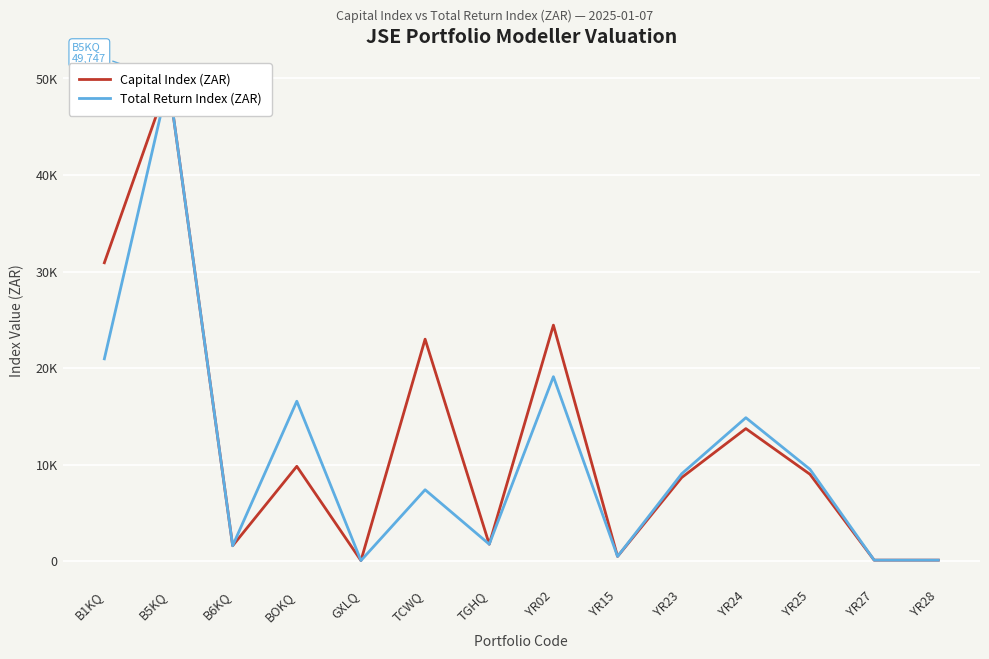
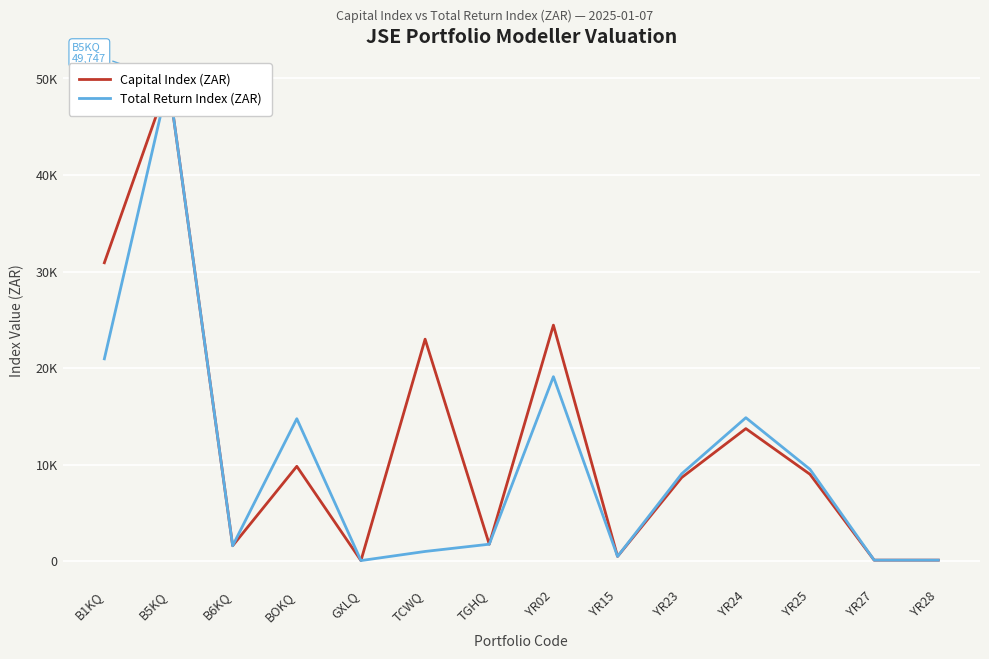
  {
    "Capital Index (ZAR)": {
      "B1KQ": 31000,
      "BOKQ": 10000,
      "TCWQ": 23000,
      "YR02": 24000,
      "YR23": 9000,
      "YR24": 14000,
      "YR25": 9000
    },
    "Total Return Index (ZAR)": {
      "B1KQ": 21000,
-     "BOKQ": 17000,
-     "TCWQ": 7000,
+     "BOKQ": 15000,
+     "TCWQ": 1000,
      "YR02": 19000,
      "YR23": 9000,
      "YR24": 15000,
      "YR25": 10000
    }
  }
